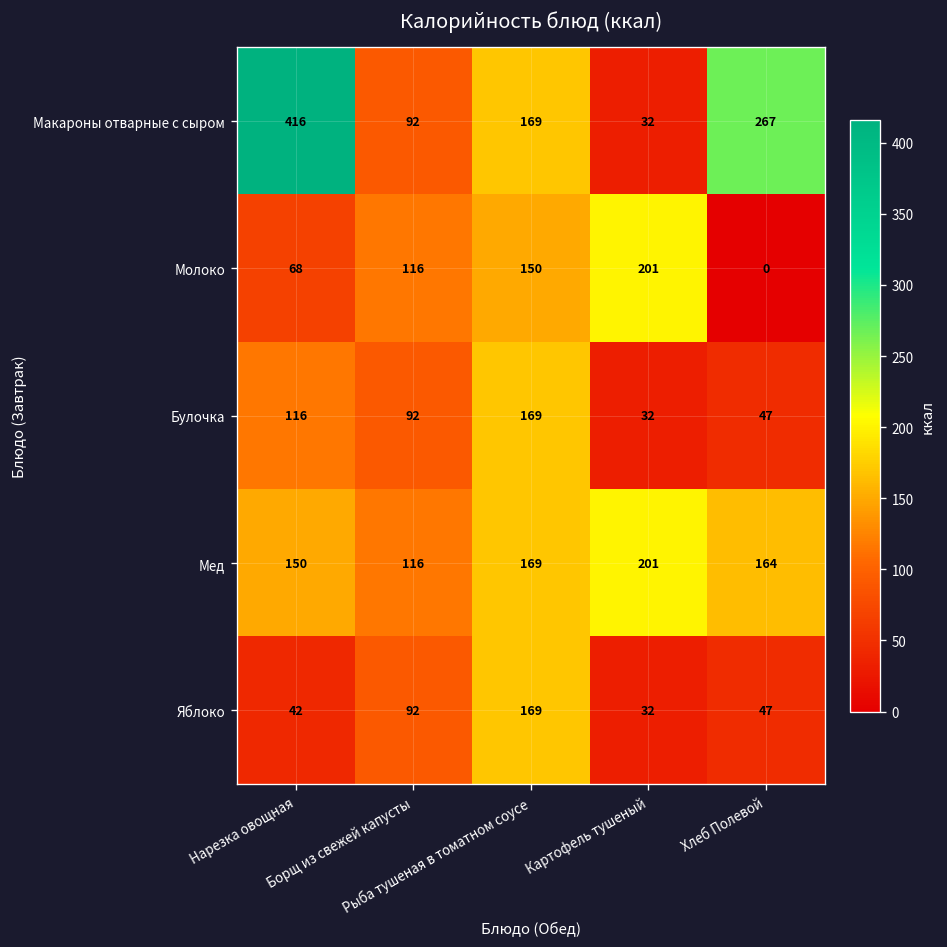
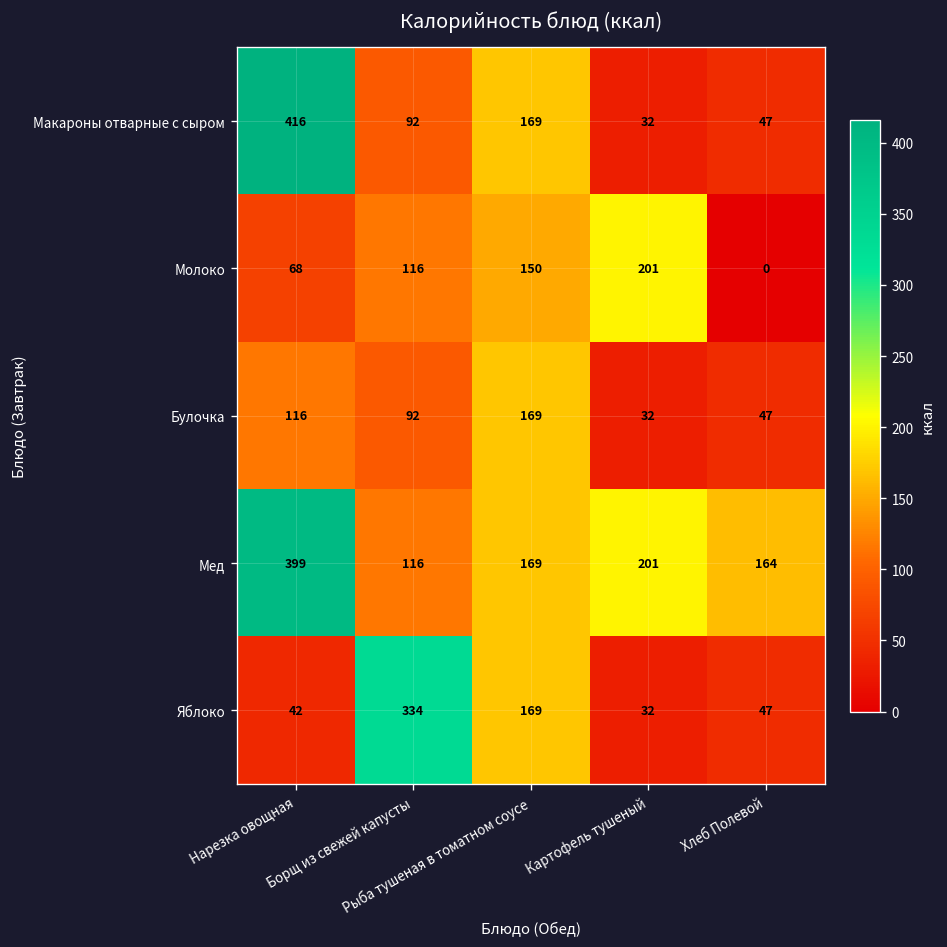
  {
    "Макароны отварные с сыром": {
      "Нарезка овощная": 416,
      "Борщ из свежей капусты": 92,
      "Рыба тушеная в томатном соусе": 169,
      "Картофель тушеный": 32,
-     "Хлеб Полевой": 267
+     "Хлеб Полевой": 47
    },
    "Молоко": {
      "Нарезка овощная": 68,
      "Борщ из свежей капусты": 116,
      "Рыба тушеная в томатном соусе": 150,
      "Картофель тушеный": 201,
      "Хлеб Полевой": 0
    },
    "Булочка": {
      "Нарезка овощная": 116,
      "Борщ из свежей капусты": 92,
      "Рыба тушеная в томатном соусе": 169,
      "Картофель тушеный": 32,
      "Хлеб Полевой": 47
    },
    "Мед": {
-     "Нарезка овощная": 150,
+     "Нарезка овощная": 399,
      "Борщ из свежей капусты": 116,
      "Рыба тушеная в томатном соусе": 169,
      "Картофель тушеный": 201,
      "Хлеб Полевой": 164
    },
    "Яблоко": {
      "Нарезка овощная": 42,
-     "Борщ из свежей капусты": 92,
+     "Борщ из свежей капусты": 334,
      "Рыба тушеная в томатном соусе": 169,
      "Картофель тушеный": 32,
      "Хлеб Полевой": 47
    }
  }
